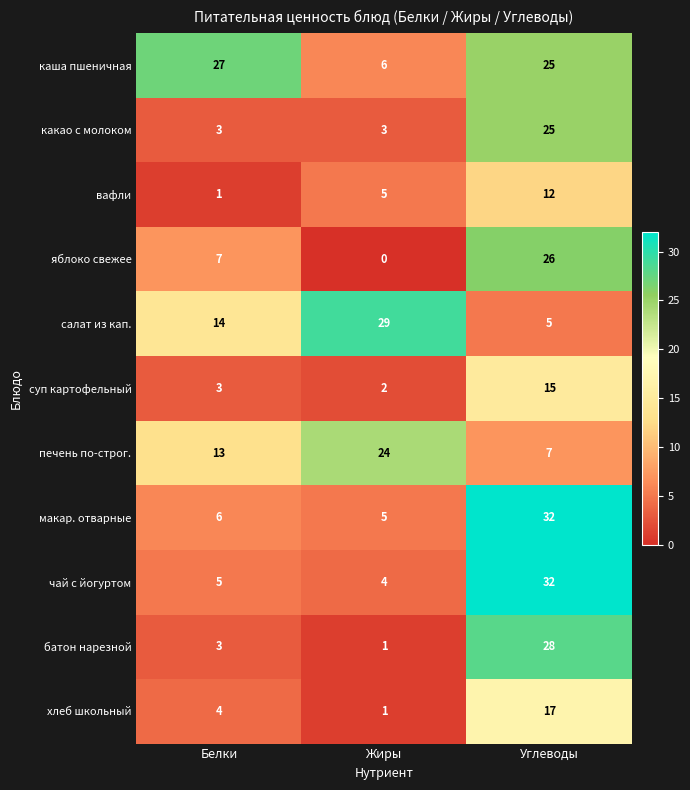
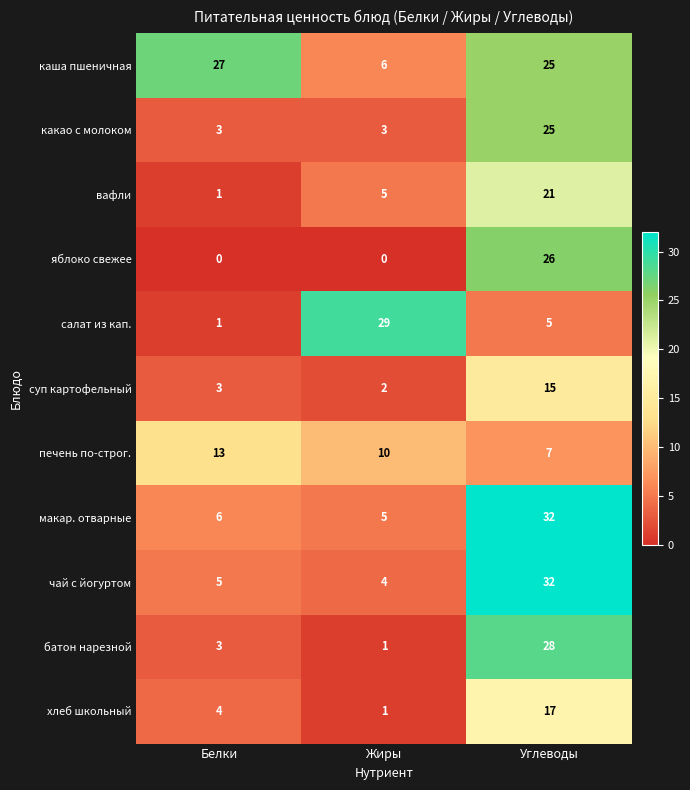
  {
    "каша пшеничная": {
      "Белки": 27,
      "Жиры": 6,
      "Углеводы": 25
    },
    "какао с молоком": {
      "Белки": 3,
      "Жиры": 3,
      "Углеводы": 25
    },
    "вафли": {
      "Белки": 1,
      "Жиры": 5,
-     "Углеводы": 12
+     "Углеводы": 21
    },
    "яблоко свежее": {
-     "Белки": 7,
+     "Белки": 0,
      "Жиры": 0,
      "Углеводы": 26
    },
    "салат из кап.": {
-     "Белки": 14,
+     "Белки": 1,
      "Жиры": 29,
      "Углеводы": 5
    },
    "суп картофельный": {
      "Белки": 3,
      "Жиры": 2,
      "Углеводы": 15
    },
    "печень по-строг.": {
      "Белки": 13,
-     "Жиры": 24,
+     "Жиры": 10,
      "Углеводы": 7
    },
    "макар. отварные": {
      "Белки": 6,
      "Жиры": 5,
      "Углеводы": 32
    },
    "чай с йогуртом": {
      "Белки": 5,
      "Жиры": 4,
      "Углеводы": 32
    },
    "батон нарезной": {
      "Белки": 3,
      "Жиры": 1,
      "Углеводы": 28
    },
    "хлеб школьный": {
      "Белки": 4,
      "Жиры": 1,
      "Углеводы": 17
    }
  }
